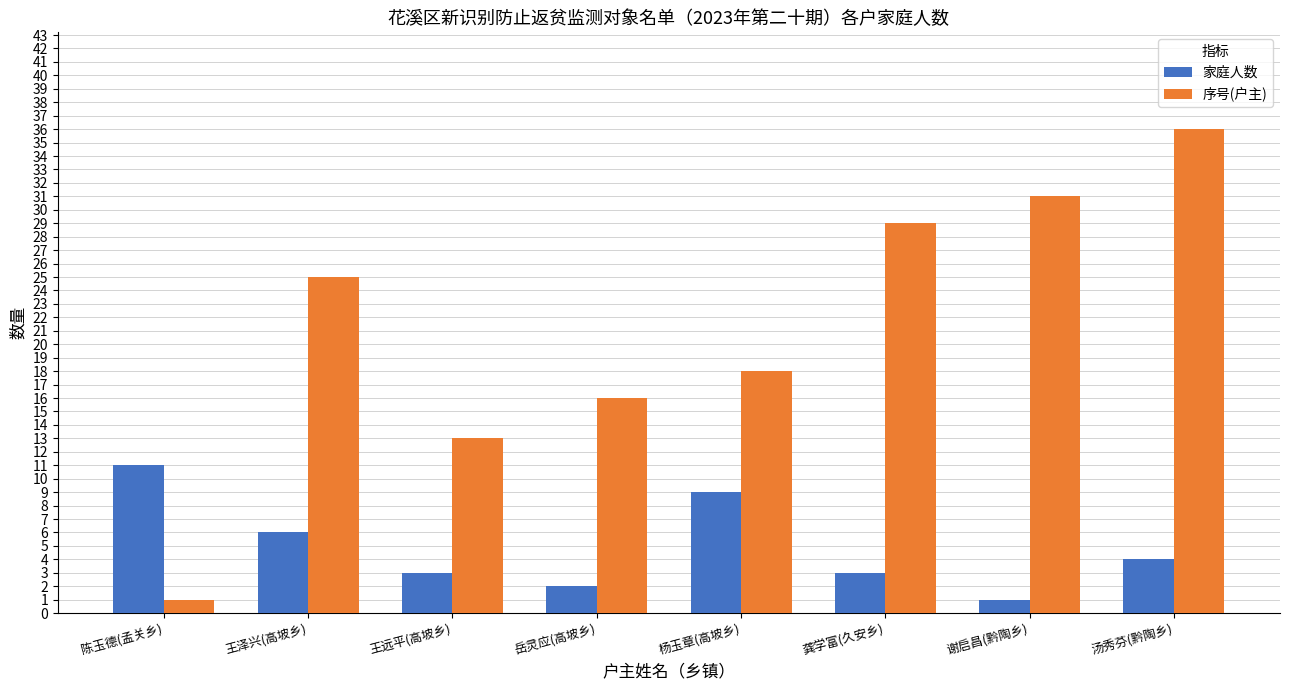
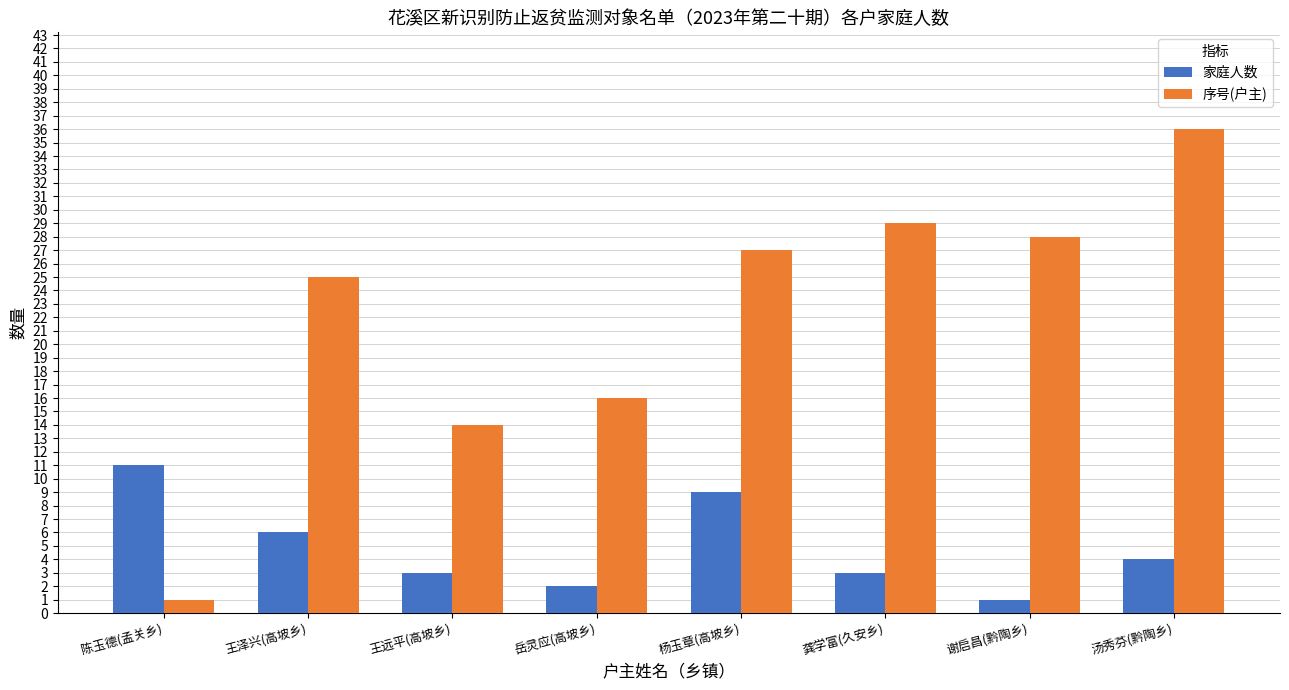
  {
    "家庭人数": {
      "陈玉德(孟关乡)": 11,
      "王泽兴(高坡乡)": 6,
      "王远平(高坡乡)": 3,
      "岳灵应(高坡乡)": 2,
      "杨玉章(高坡乡)": 9,
      "龚学富(久安乡)": 3,
      "谢启昌(黔陶乡)": 1,
      "汤秀芬(黔陶乡)": 4
    },
    "序号(户主)": {
      "陈玉德(孟关乡)": 1,
      "王泽兴(高坡乡)": 25,
-     "王远平(高坡乡)": 13,
+     "王远平(高坡乡)": 14,
      "岳灵应(高坡乡)": 16,
-     "杨玉章(高坡乡)": 18,
+     "杨玉章(高坡乡)": 27,
      "龚学富(久安乡)": 29,
-     "谢启昌(黔陶乡)": 31,
+     "谢启昌(黔陶乡)": 28,
      "汤秀芬(黔陶乡)": 36
    }
  }
